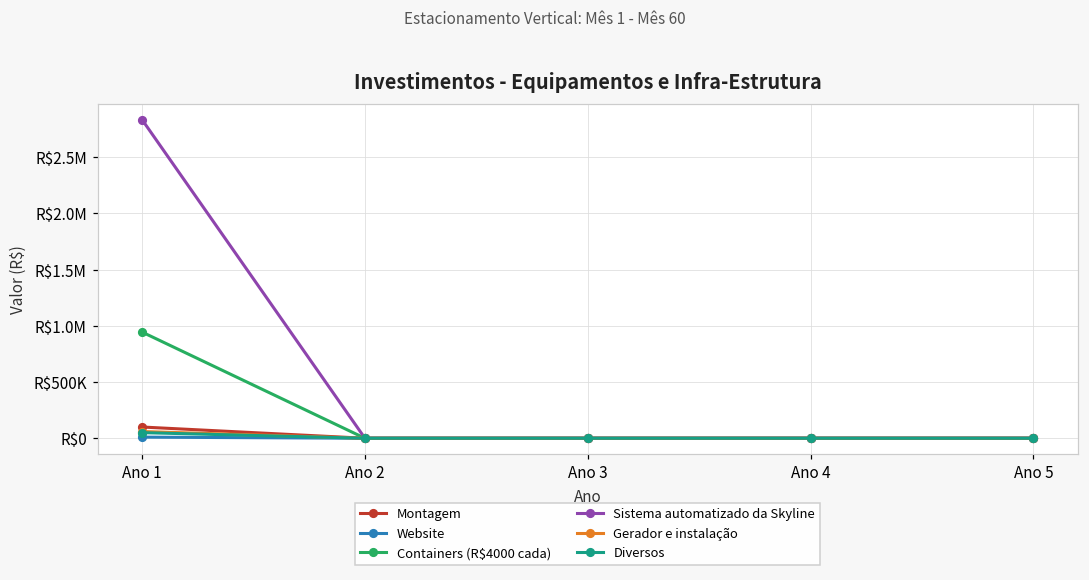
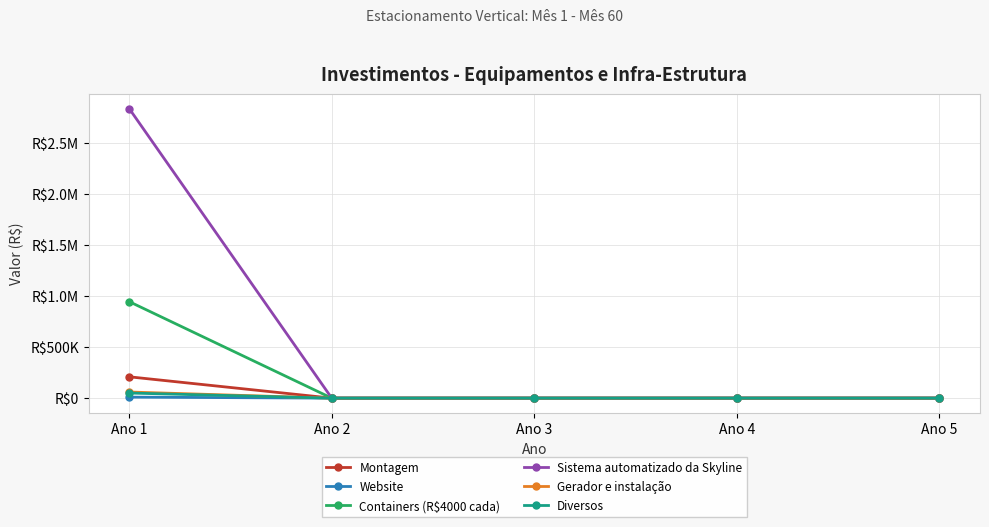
  {
    "Montagem": {
-     "Ano 1": "R$100000"
+     "Ano 1": "R$210000"
    },
    "Website": {
      "Ano 1": "R$10000"
    },
    "Sistema automatizado da Skyline": {
      "Ano 1": "R$2830000"
    }
  }
